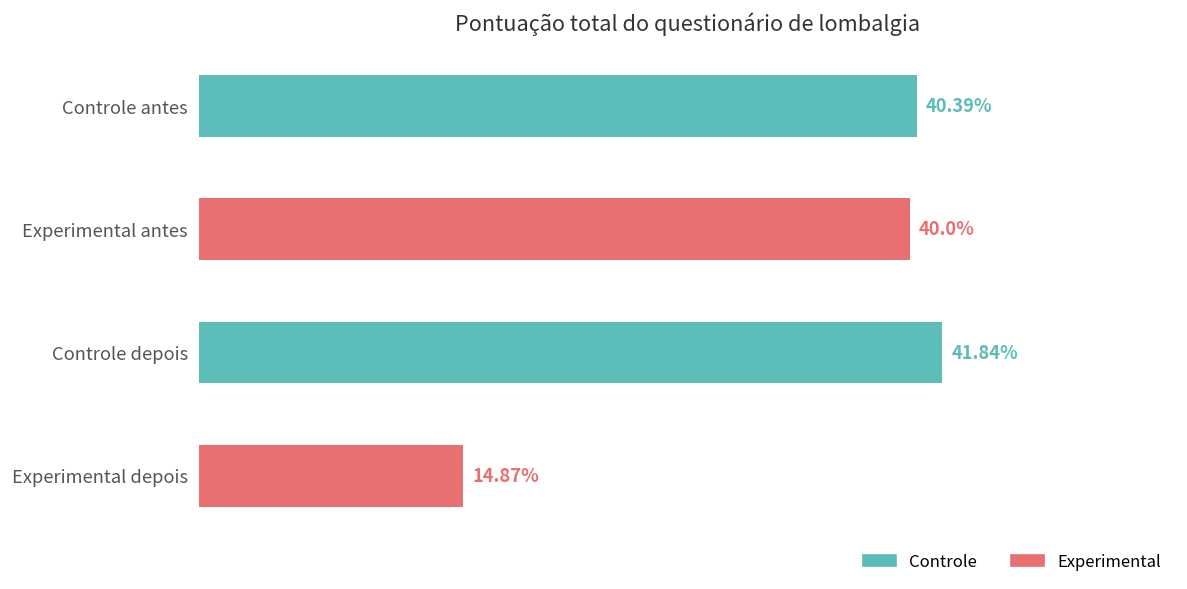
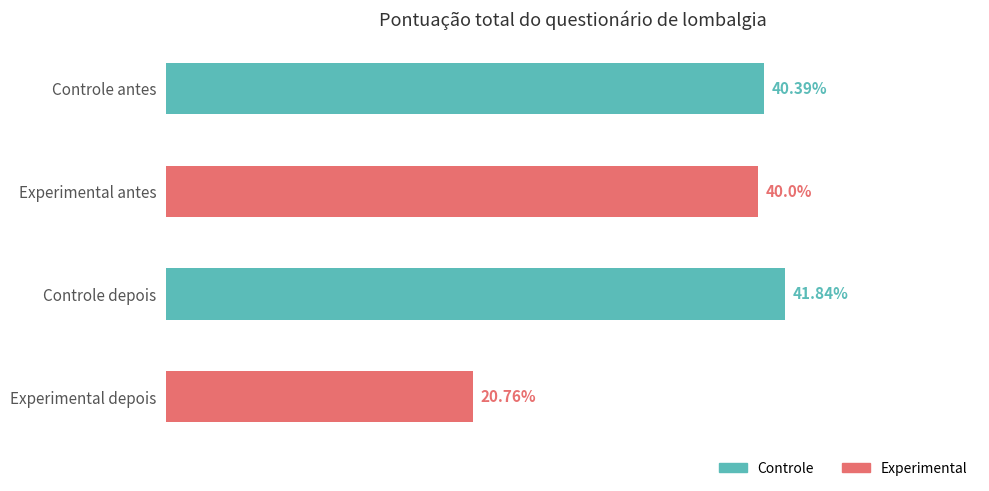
  {
    "Controle antes": "40.39%",
    "Experimental antes": "40.0%",
    "Controle depois": "41.84%",
-   "Experimental depois": "14.87%"
+   "Experimental depois": "20.76%"
  }
